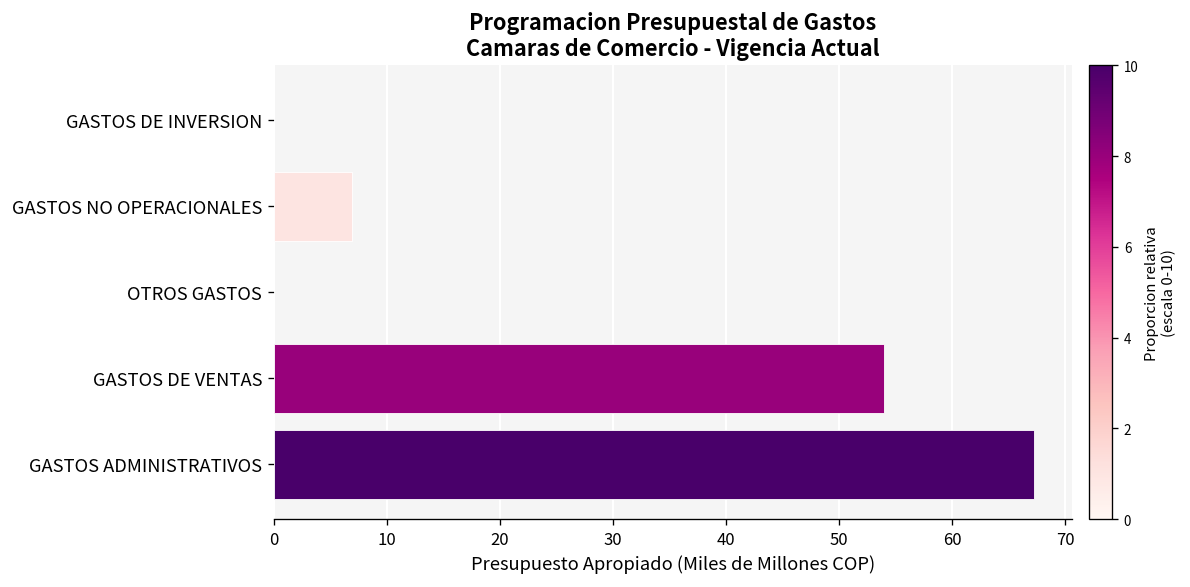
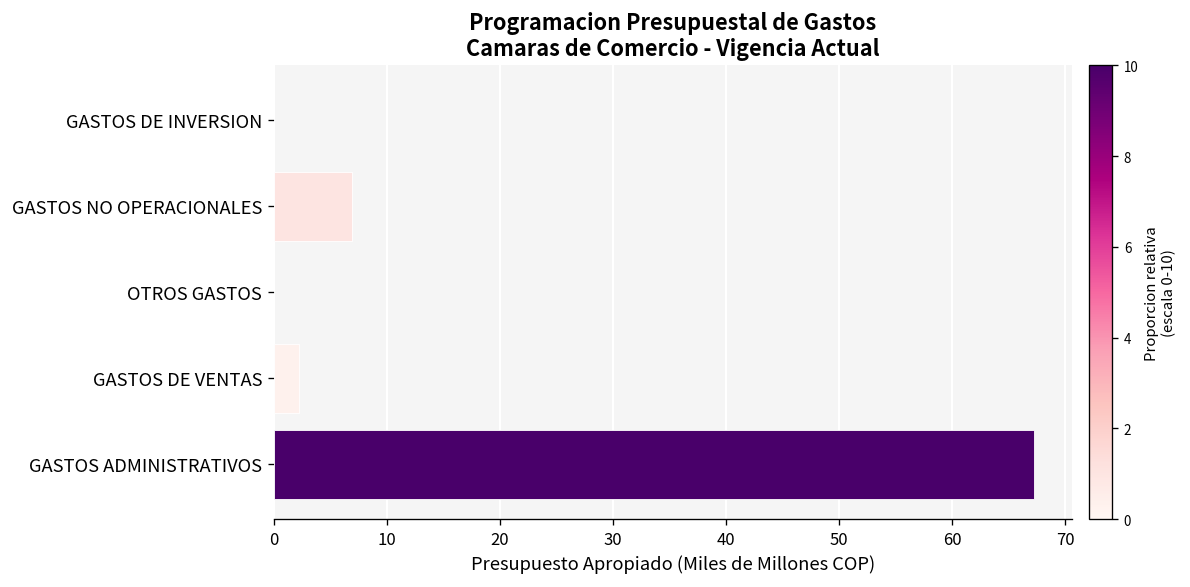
  {
    "GASTOS DE INVERSION": 0,
    "GASTOS NO OPERACIONALES": 7,
    "OTROS GASTOS": 0,
-   "GASTOS DE VENTAS": 54,
+   "GASTOS DE VENTAS": 2,
    "GASTOS ADMINISTRATIVOS": 67
  }
